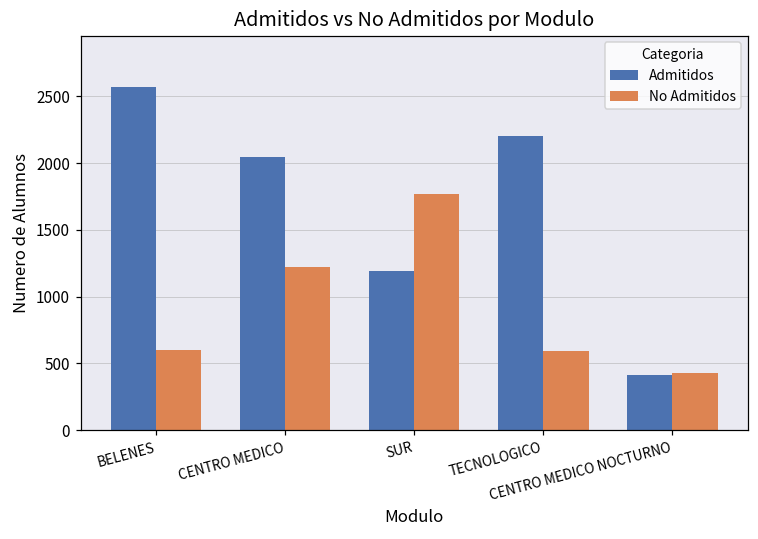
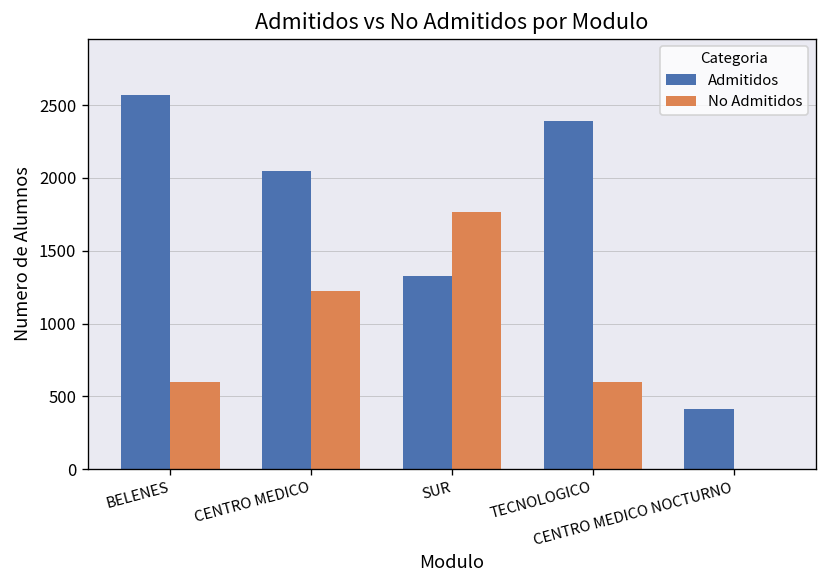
  {
    "Admitidos": {
      "BELENES": 2570,
      "CENTRO MEDICO": 2050,
-     "SUR": 1190,
-     "TECNOLOGICO": 2210,
+     "SUR": 1330,
+     "TECNOLOGICO": 2390,
      "CENTRO MEDICO NOCTURNO": 410
    },
    "No Admitidos": {
      "BELENES": 600,
      "CENTRO MEDICO": 1220,
      "SUR": 1770,
      "TECNOLOGICO": 600,
-     "CENTRO MEDICO NOCTURNO": 430
+     "CENTRO MEDICO NOCTURNO": 0
    }
  }
